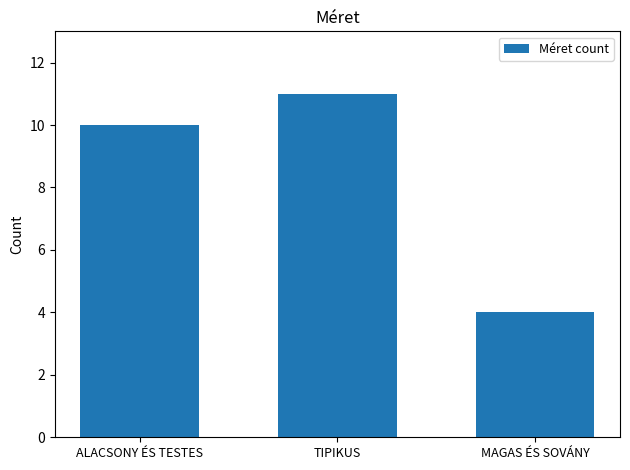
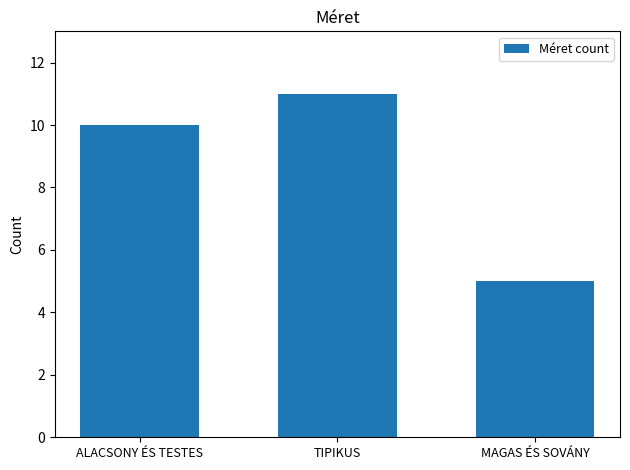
  {
    "ALACSONY ÉS TESTES": 10,
    "TIPIKUS": 11,
-   "MAGAS ÉS SOVÁNY": 4
+   "MAGAS ÉS SOVÁNY": 5
  }
